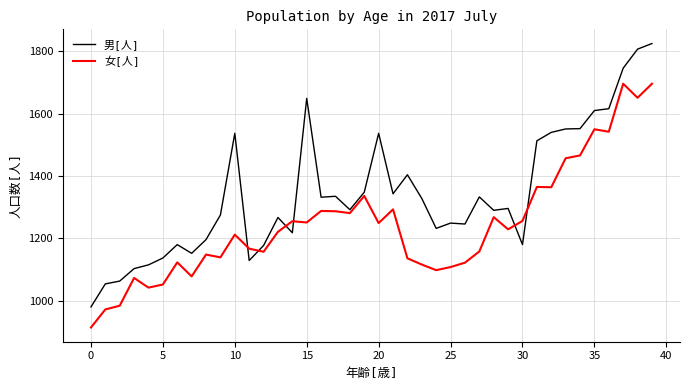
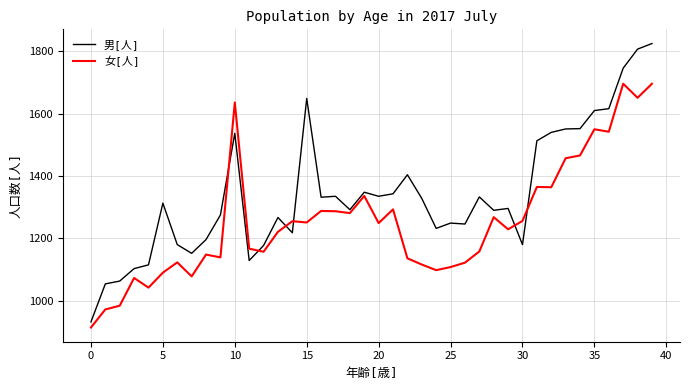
  {
    "男[人]": {
-     "0": 980,
-     "5": 1140,
+     "0": 930,
+     "5": 1310,
      "10": 1540,
      "15": 1650,
-     "20": 1540,
+     "20": 1340,
      "25": 1250,
      "30": 1180,
      "35": 1610
    },
    "女[人]": {
      "0": 910,
-     "5": 1050,
-     "10": 1210,
+     "5": 1090,
+     "10": 1640,
      "15": 1250,
      "20": 1250,
      "25": 1110,
      "30": 1260,
      "35": 1550
    }
  }
